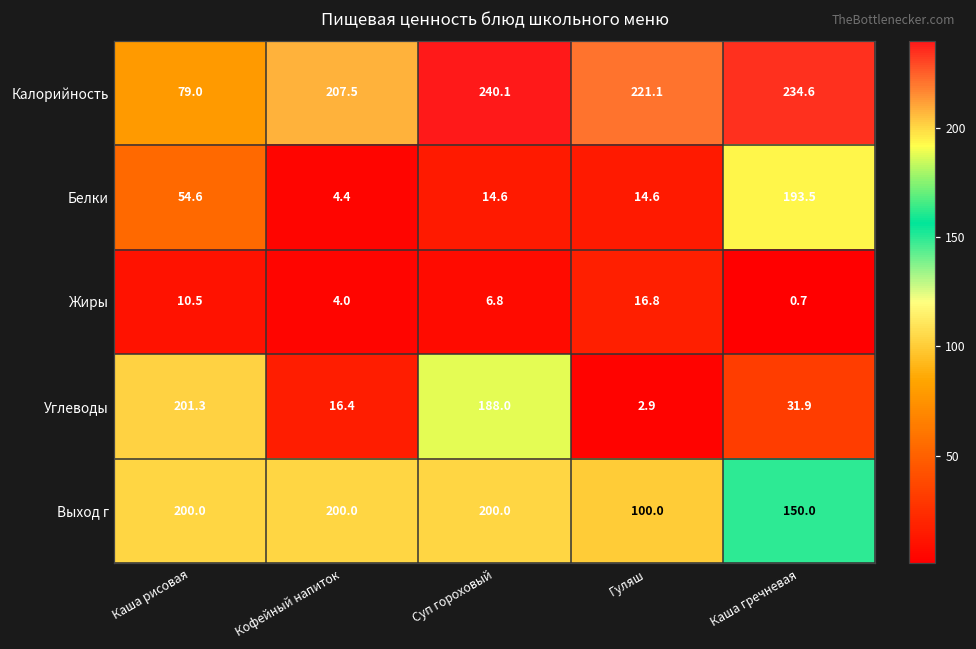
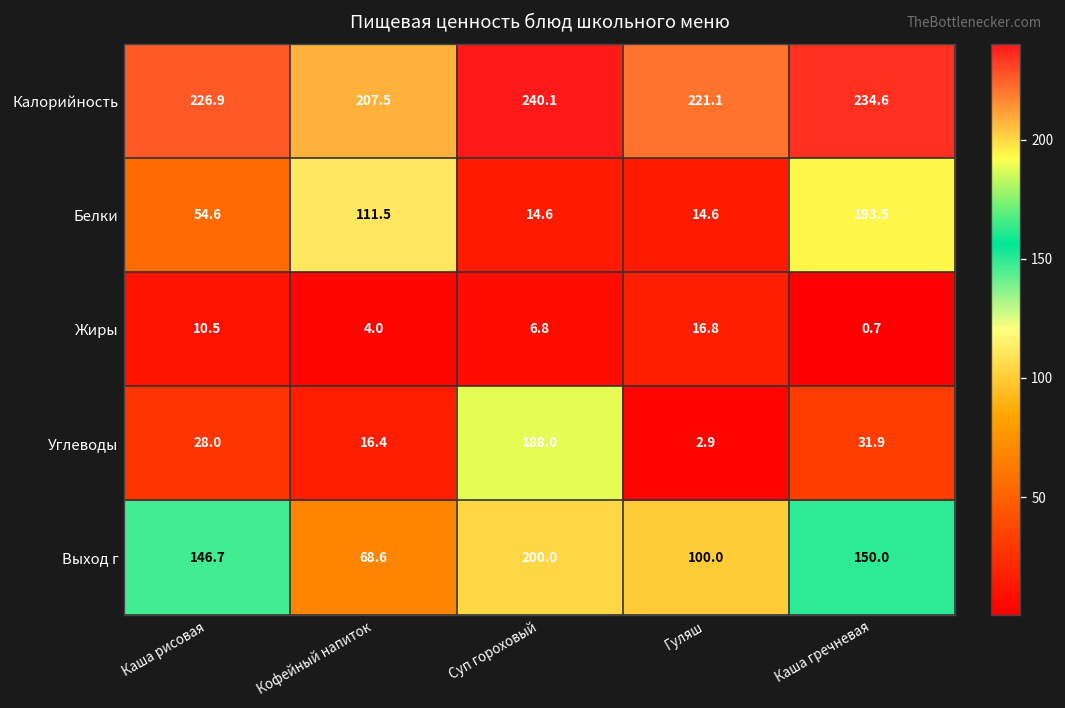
  {
    "Калорийность": {
-     "Каша рисовая": 79.0,
+     "Каша рисовая": 226.9,
      "Кофейный напиток": 207.5,
      "Суп гороховый": 240.1,
      "Гуляш": 221.1,
      "Каша гречневая": 234.6
    },
    "Белки": {
      "Каша рисовая": 54.6,
-     "Кофейный напиток": 4.4,
+     "Кофейный напиток": 111.5,
      "Суп гороховый": 14.6,
      "Гуляш": 14.6,
      "Каша гречневая": 193.5
    },
    "Жиры": {
      "Каша рисовая": 10.5,
      "Кофейный напиток": 4.0,
      "Суп гороховый": 6.8,
      "Гуляш": 16.8,
      "Каша гречневая": 0.7
    },
    "Углеводы": {
-     "Каша рисовая": 201.3,
+     "Каша рисовая": 28.0,
      "Кофейный напиток": 16.4,
      "Суп гороховый": 188.0,
      "Гуляш": 2.9,
      "Каша гречневая": 31.9
    },
    "Выход г": {
-     "Каша рисовая": 200.0,
-     "Кофейный напиток": 200.0,
+     "Каша рисовая": 146.7,
+     "Кофейный напиток": 68.6,
      "Суп гороховый": 200.0,
      "Гуляш": 100.0,
      "Каша гречневая": 150.0
    }
  }
